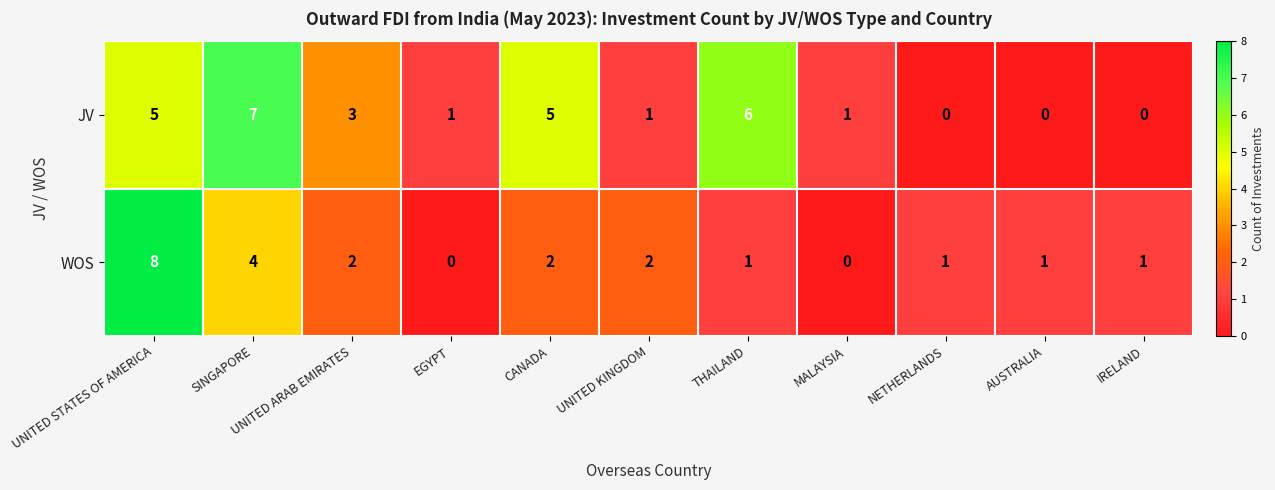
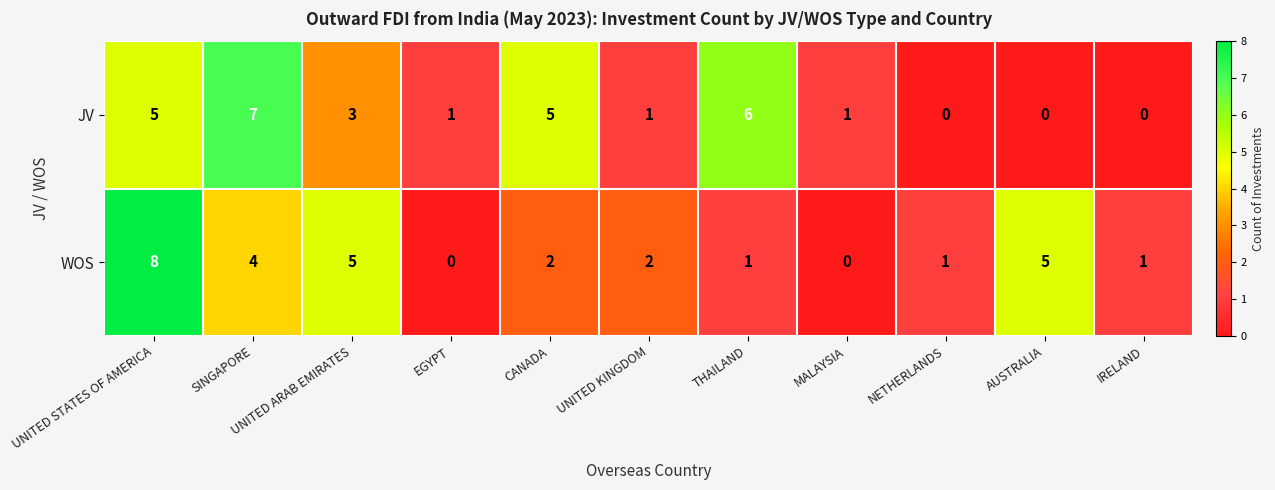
  {
    "JV": {
      "UNITED STATES OF AMERICA": 5,
      "SINGAPORE": 7,
      "UNITED ARAB EMIRATES": 3,
      "EGYPT": 1,
      "CANADA": 5,
      "UNITED KINGDOM": 1,
      "THAILAND": 6,
      "MALAYSIA": 1,
      "NETHERLANDS": 0,
      "AUSTRALIA": 0,
      "IRELAND": 0
    },
    "WOS": {
      "UNITED STATES OF AMERICA": 8,
      "SINGAPORE": 4,
-     "UNITED ARAB EMIRATES": 2,
+     "UNITED ARAB EMIRATES": 5,
      "EGYPT": 0,
      "CANADA": 2,
      "UNITED KINGDOM": 2,
      "THAILAND": 1,
      "MALAYSIA": 0,
      "NETHERLANDS": 1,
-     "AUSTRALIA": 1,
+     "AUSTRALIA": 5,
      "IRELAND": 1
    }
  }
